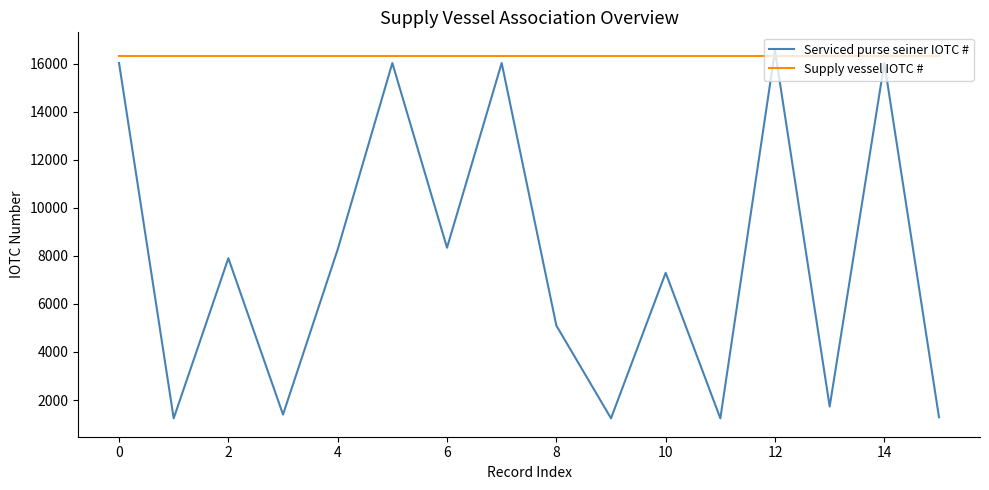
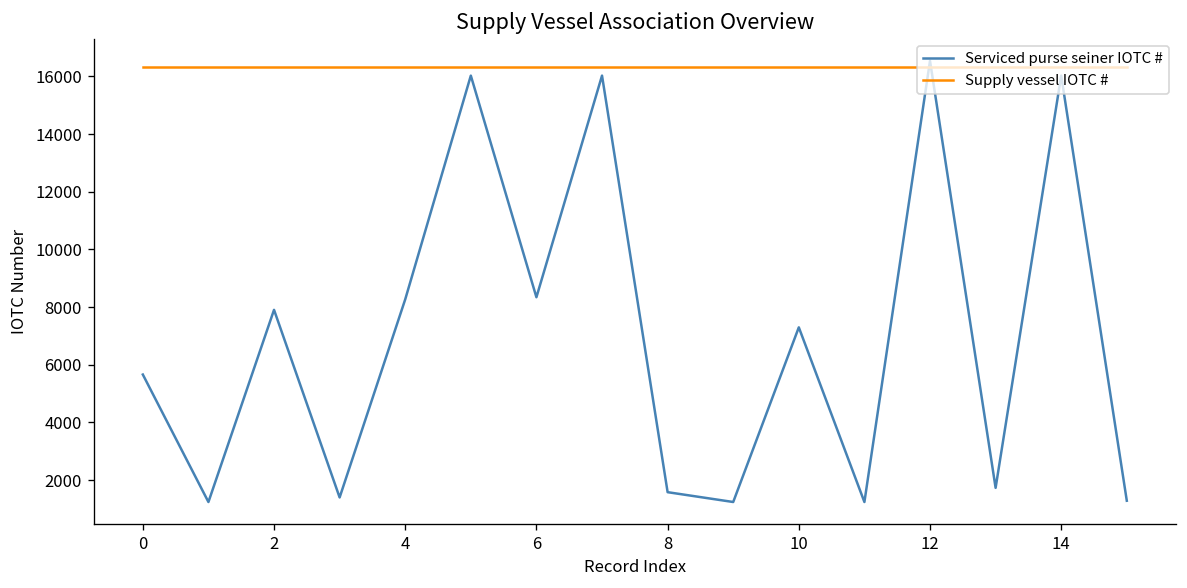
  {
    "Serviced purse seiner IOTC #": {
-     "0": 16000,
+     "0": 5700,
      "2": 7900,
      "4": 8300,
      "6": 8300,
-     "8": 5100,
+     "8": 1600,
      "10": 7300
    },
    "Supply vessel IOTC #": {
      "0": 16300,
      "2": 16300,
      "4": 16300,
      "6": 16300,
      "8": 16300,
      "10": 16300
    }
  }
